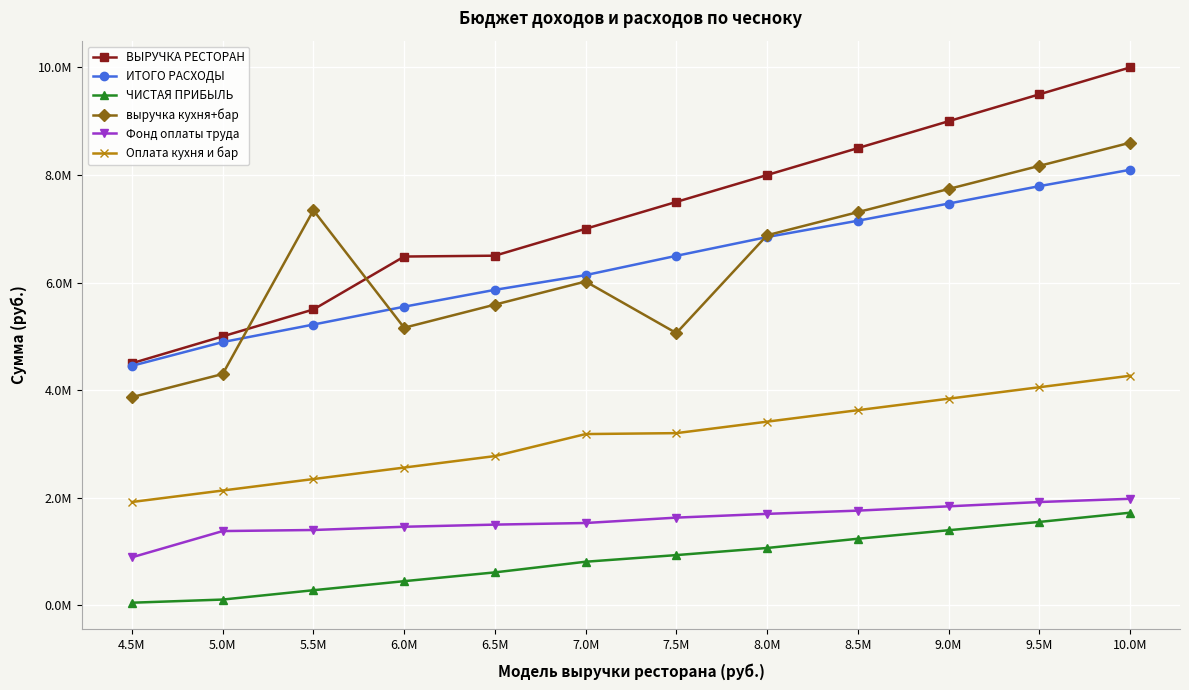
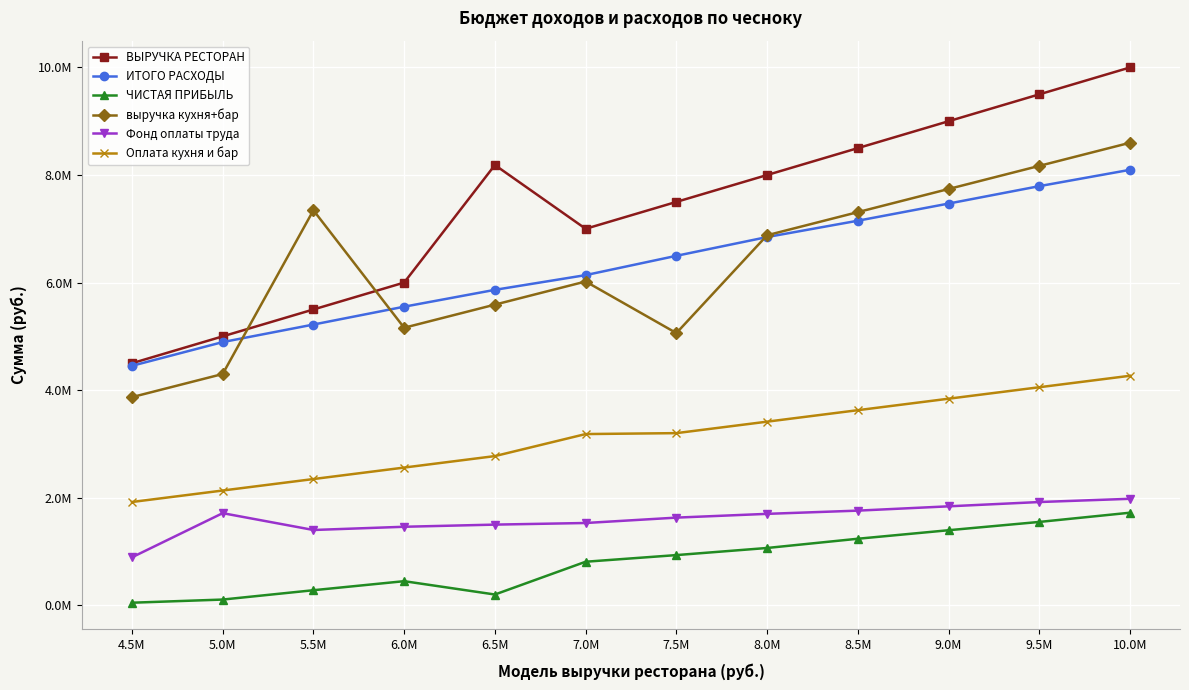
  {
    "ВЫРУЧКА РЕСТОРАН": {
      "5.0M": 5000000,
      "5.5M": 5500000,
-     "6.0M": 6500000,
-     "6.5M": 6500000,
+     "6.0M": 6000000,
+     "6.5M": 8200000,
      "7.0M": 7000000,
      "7.5M": 7500000,
      "8.0M": 8000000,
      "8.5M": 8500000,
      "9.0M": 9000000,
      "9.5M": 9500000,
      "10.0M": 10000000
    },
    "ИТОГО РАСХОДЫ": {
      "5.0M": 4900000,
      "5.5M": 5200000,
      "6.0M": 5600000,
      "6.5M": 5900000,
      "7.0M": 6100000,
      "7.5M": 6500000,
      "8.5M": 7200000,
      "9.0M": 7500000,
      "9.5M": 7800000,
      "10.0M": 8100000
    },
    "ЧИСТАЯ ПРИБЫЛЬ": {
      "4.5M": 0,
      "5.0M": 100000,
      "5.5M": 300000,
      "6.0M": 400000,
-     "6.5M": 600000,
+     "6.5M": 200000,
      "7.0M": 800000,
      "7.5M": 900000,
      "8.0M": 1100000,
      "8.5M": 1200000,
      "9.0M": 1400000,
      "9.5M": 1500000,
      "10.0M": 1700000
    },
    "Фонд оплаты труда": {
      "4.5M": 900000,
-     "5.0M": 1400000,
+     "5.0M": 1700000,
      "5.5M": 1400000,
      "6.0M": 1500000,
      "6.5M": 1500000,
      "7.0M": 1500000,
      "7.5M": 1600000,
      "8.0M": 1700000,
      "8.5M": 1800000,
      "9.0M": 1800000,
      "9.5M": 1900000,
      "10.0M": 2000000
    }
  }
